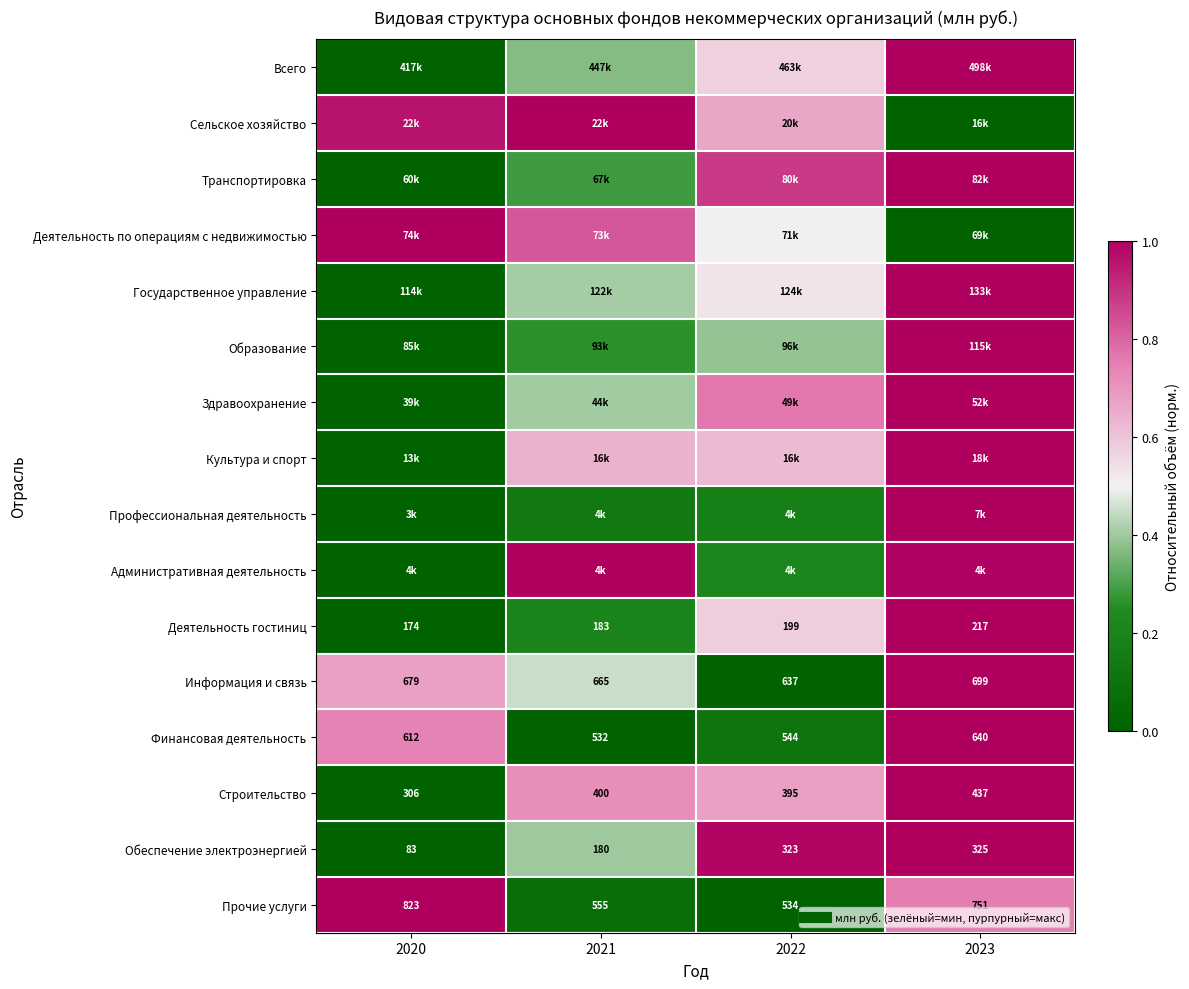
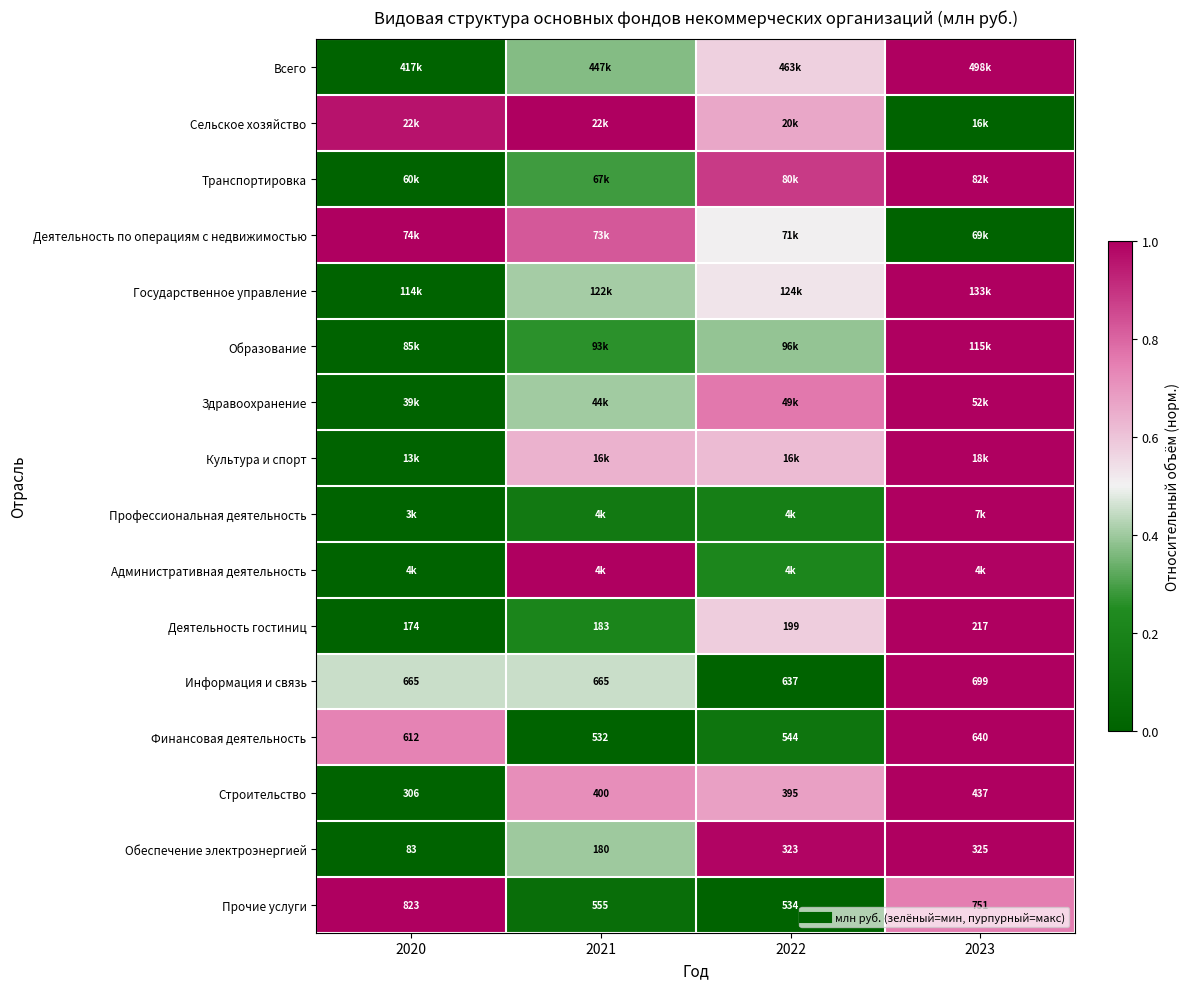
  {
    "Всего": {
      "2020": "417k",
      "2021": "447k",
      "2022": "463k",
      "2023": "498k"
    },
    "Сельское хозяйство": {
      "2020": "22k",
      "2021": "22k",
      "2022": "20k",
      "2023": "16k"
    },
    "Транспортировка": {
      "2020": "60k",
      "2021": "67k",
      "2022": "80k",
      "2023": "82k"
    },
    "Деятельность по операциям с недвижимостью": {
      "2020": "74k",
      "2021": "73k",
      "2022": "71k",
      "2023": "69k"
    },
    "Государственное управление": {
      "2020": "114k",
      "2021": "122k",
      "2022": "124k",
      "2023": "133k"
    },
    "Образование": {
      "2020": "85k",
      "2021": "93k",
      "2022": "96k",
      "2023": "115k"
    },
    "Здравоохранение": {
      "2020": "39k",
      "2021": "44k",
      "2022": "49k",
      "2023": "52k"
    },
    "Культура и спорт": {
      "2020": "13k",
      "2021": "16k",
      "2022": "16k",
      "2023": "18k"
    },
    "Профессиональная деятельность": {
      "2020": "3k",
      "2021": "4k",
      "2022": "4k",
      "2023": "7k"
    },
    "Административная деятельность": {
      "2020": "4k",
      "2021": "4k",
      "2022": "4k",
      "2023": "4k"
    },
    "Деятельность гостиниц": {
      "2020": "174",
      "2021": "183",
      "2022": "199",
      "2023": "217"
    },
    "Информация и связь": {
-     "2020": "679",
+     "2020": "665",
      "2021": "665",
      "2022": "637",
      "2023": "699"
    },
    "Финансовая деятельность": {
      "2020": "612",
      "2021": "532",
      "2022": "544",
      "2023": "640"
    },
    "Строительство": {
      "2020": "306",
      "2021": "400",
      "2022": "395",
      "2023": "437"
    },
    "Обеспечение электроэнергией": {
      "2020": "83",
      "2021": "180",
      "2022": "323",
      "2023": "325"
    },
    "Прочие услуги": {
      "2020": "823",
      "2021": "555",
      "2022": "534"
    }
  }
